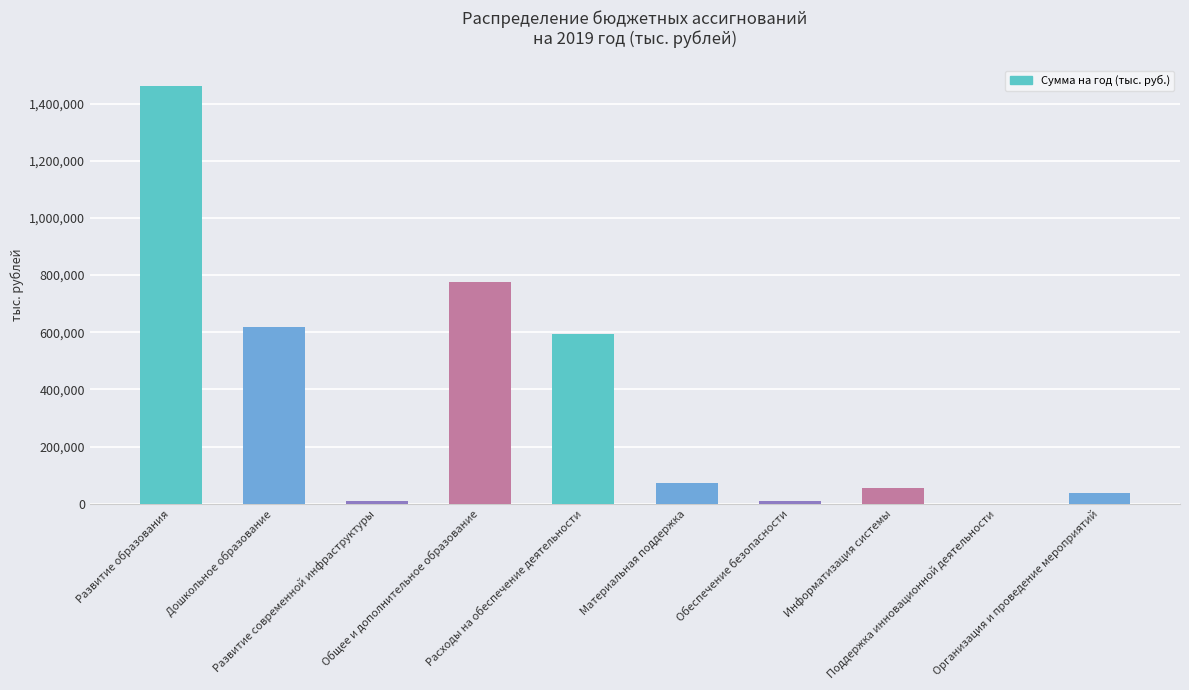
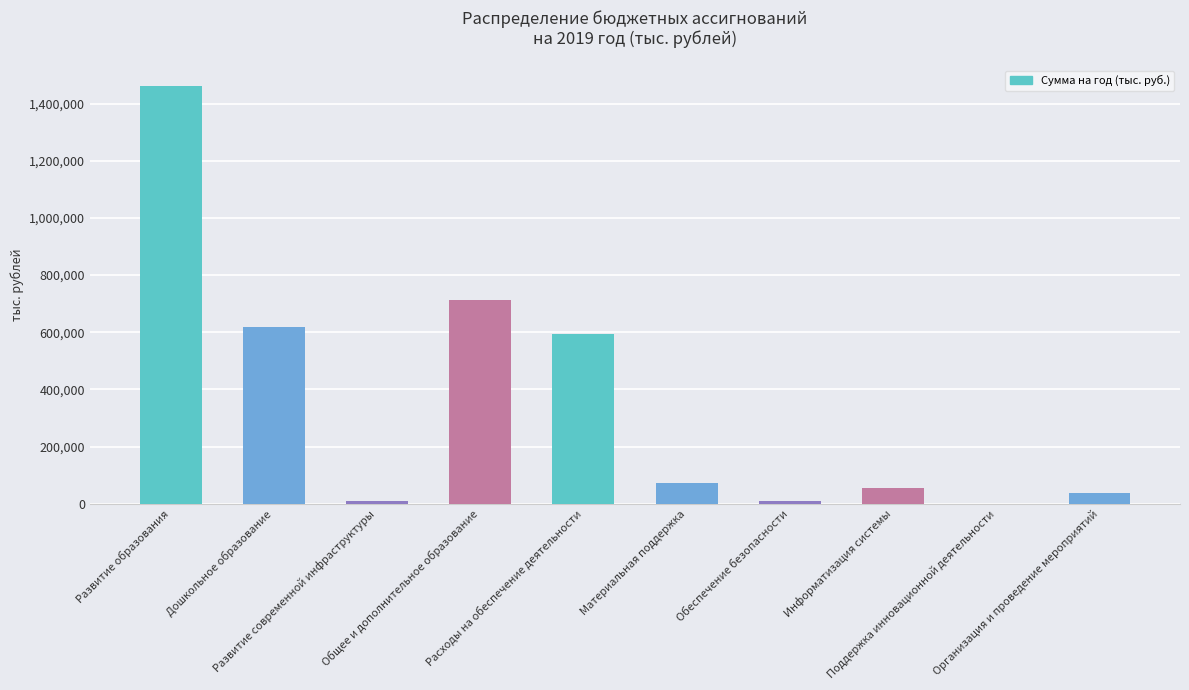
  {
    "Развитие образования": "1,460,000",
    "Дошкольное образование": "620,000",
    "Развитие современной инфраструктуры": "10,000",
-   "Общее и дополнительное образование": "770,000",
+   "Общее и дополнительное образование": "710,000",
    "Расходы на обеспечение деятельности": "590,000",
    "Материальная поддержка": "70,000",
    "Обеспечение безопасности": "10,000",
    "Информатизация системы": "50,000",
    "Организация и проведение мероприятий": "40,000"
  }
